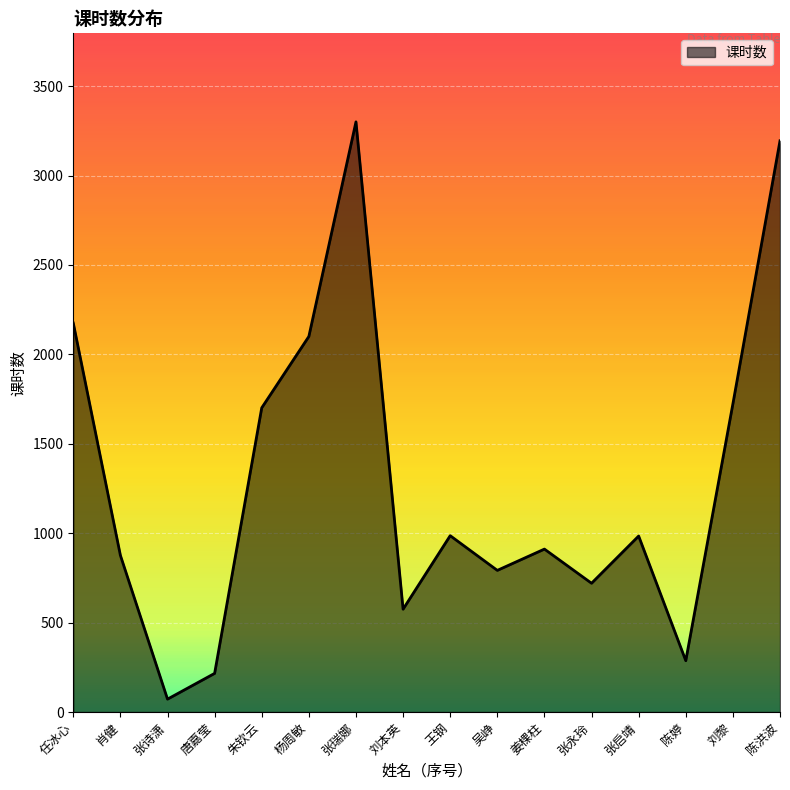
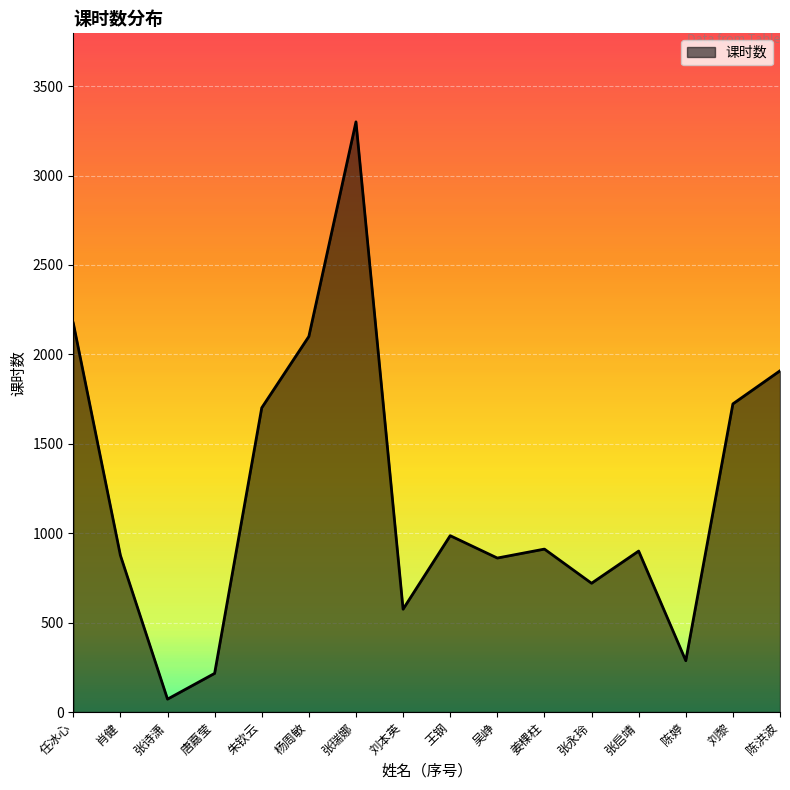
  {
    "任冰心": 2180,
    "肖健": 880,
    "张诗潇": 70,
    "唐嘉莹": 220,
    "朱钦云": 1700,
    "杨周敏": 2100,
    "张瑞娜": 3300,
    "刘本英": 580,
    "王钢": 990,
-   "吴峥": 790,
+   "吴峥": 860,
    "姜棵柱": 910,
    "张永玲": 720,
-   "张启靖": 980,
+   "张启靖": 900,
    "陈婷": 290,
    "刘黎": 1720,
-   "陈洪波": 3190
+   "陈洪波": 1910
  }
